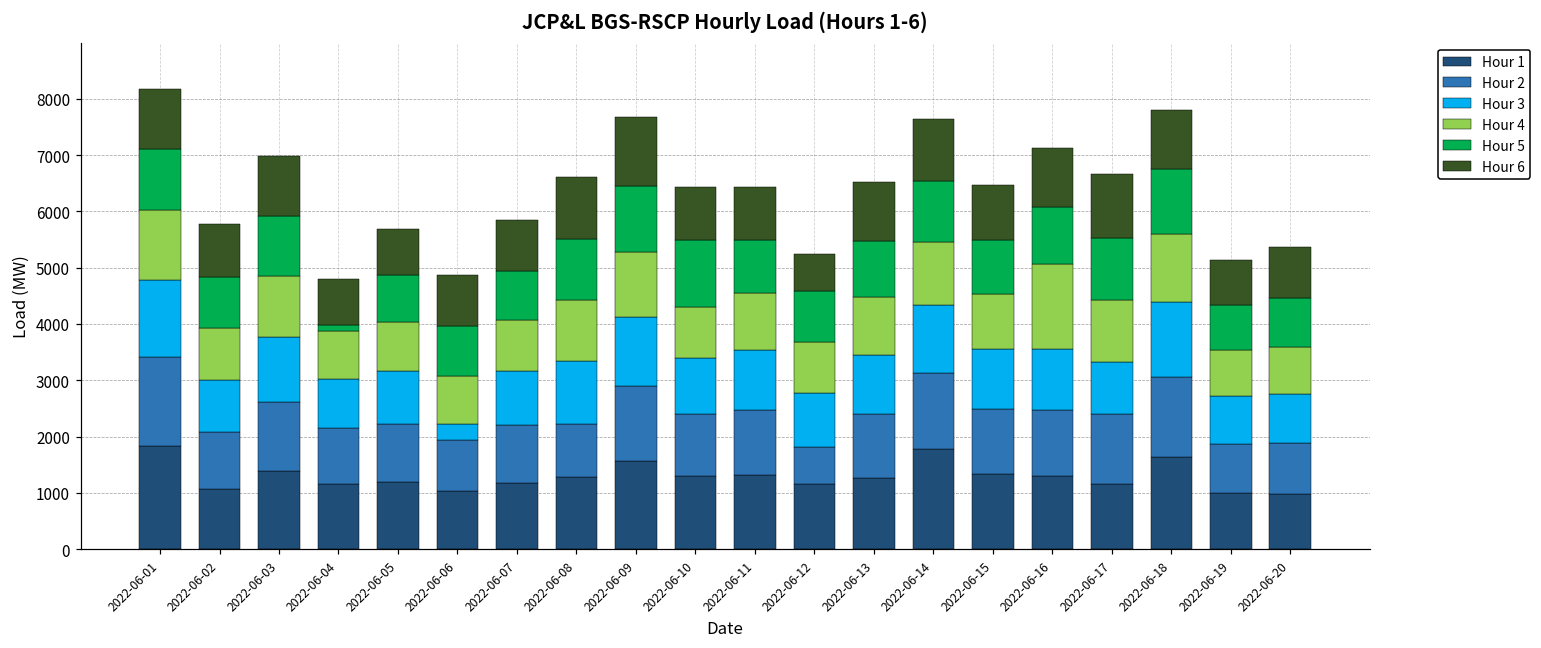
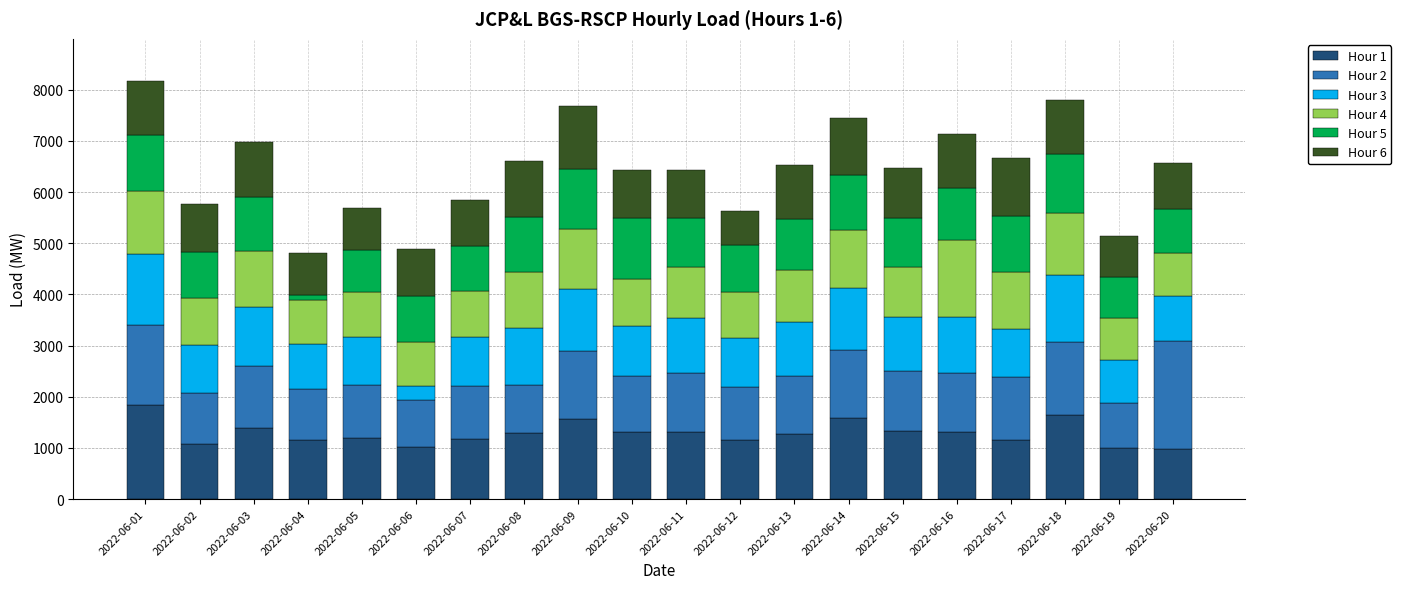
  {
    "Hour 1": {
      "2022-06-01": 1800,
      "2022-06-02": 1100,
      "2022-06-03": 1400,
      "2022-06-04": 1200,
      "2022-06-05": 1200,
      "2022-06-06": 1000,
      "2022-06-07": 1200,
      "2022-06-08": 1300,
      "2022-06-09": 1600,
      "2022-06-10": 1300,
      "2022-06-11": 1300,
      "2022-06-12": 1200,
      "2022-06-13": 1300,
-     "2022-06-14": 1800,
+     "2022-06-14": 1600,
      "2022-06-15": 1300,
      "2022-06-16": 1300,
      "2022-06-17": 1200,
      "2022-06-18": 1600,
      "2022-06-19": 1000,
      "2022-06-20": 1000
    },
    "Hour 2": {
      "2022-06-01": 1600,
      "2022-06-02": 1000,
      "2022-06-03": 1200,
      "2022-06-04": 1000,
      "2022-06-05": 1000,
      "2022-06-06": 900,
      "2022-06-07": 1000,
      "2022-06-08": 900,
      "2022-06-09": 1300,
      "2022-06-10": 1100,
      "2022-06-11": 1100,
-     "2022-06-12": 700,
+     "2022-06-12": 1000,
      "2022-06-13": 1100,
      "2022-06-14": 1300,
      "2022-06-15": 1200,
      "2022-06-16": 1200,
      "2022-06-17": 1200,
      "2022-06-18": 1400,
      "2022-06-19": 900,
-     "2022-06-20": 900
+     "2022-06-20": 2100
    },
    "Hour 3": {
      "2022-06-01": 1400,
      "2022-06-02": 900,
      "2022-06-03": 1200,
      "2022-06-04": 900,
      "2022-06-05": 900,
      "2022-06-06": 300,
      "2022-06-07": 1000,
      "2022-06-08": 1100,
      "2022-06-09": 1200,
      "2022-06-10": 1000,
      "2022-06-11": 1100,
      "2022-06-12": 1000,
      "2022-06-13": 1100,
      "2022-06-14": 1200,
      "2022-06-15": 1100,
      "2022-06-16": 1100,
      "2022-06-17": 900,
      "2022-06-18": 1300,
      "2022-06-19": 800,
      "2022-06-20": 900
    },
    "Hour 4": {
      "2022-06-01": 1200,
      "2022-06-02": 900,
      "2022-06-03": 1100,
      "2022-06-04": 900,
      "2022-06-05": 900,
      "2022-06-06": 900,
      "2022-06-07": 900,
      "2022-06-08": 1100,
      "2022-06-09": 1200,
      "2022-06-10": 900,
      "2022-06-11": 1000,
      "2022-06-12": 900,
      "2022-06-13": 1000,
      "2022-06-14": 1100,
      "2022-06-15": 1000,
      "2022-06-16": 1500,
      "2022-06-17": 1100,
      "2022-06-18": 1200,
      "2022-06-19": 800,
      "2022-06-20": 800
    },
    "Hour 5": {
      "2022-06-01": 1100,
      "2022-06-02": 900,
      "2022-06-03": 1100,
      "2022-06-04": 100,
      "2022-06-05": 800,
      "2022-06-06": 900,
      "2022-06-07": 900,
      "2022-06-08": 1100,
      "2022-06-09": 1200,
      "2022-06-10": 1200,
      "2022-06-11": 1000,
      "2022-06-12": 900,
      "2022-06-13": 1000,
      "2022-06-14": 1100,
      "2022-06-15": 1000,
      "2022-06-16": 1000,
      "2022-06-17": 1100,
      "2022-06-18": 1200,
      "2022-06-19": 800,
      "2022-06-20": 900
    },
    "Hour 6": {
      "2022-06-01": 1100,
      "2022-06-02": 900,
      "2022-06-03": 1100,
      "2022-06-04": 800,
      "2022-06-05": 800,
      "2022-06-06": 900,
      "2022-06-07": 900,
      "2022-06-08": 1100,
      "2022-06-09": 1200,
      "2022-06-10": 900,
      "2022-06-11": 900,
      "2022-06-12": 700,
      "2022-06-13": 1000,
      "2022-06-14": 1100,
      "2022-06-15": 1000,
      "2022-06-16": 1100,
      "2022-06-17": 1100,
      "2022-06-18": 1100,
      "2022-06-19": 800,
      "2022-06-20": 900
    }
  }
